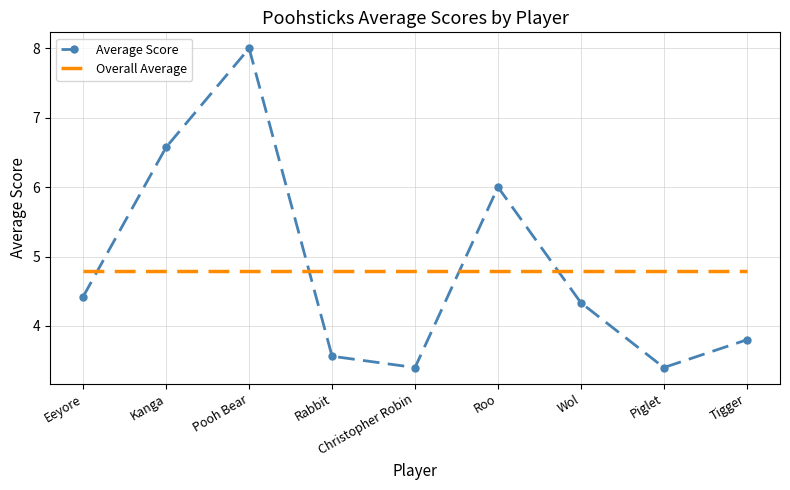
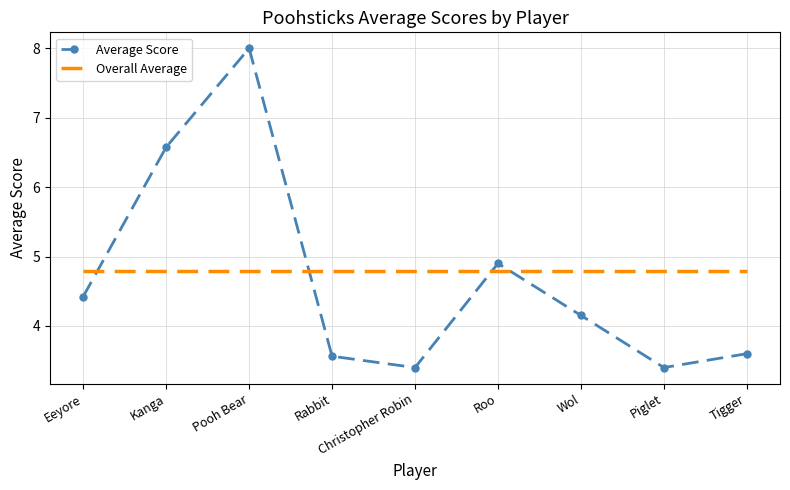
  {
    "Average Score": {
      "Eeyore": 4.4,
      "Kanga": 6.6,
      "Pooh Bear": 8.0,
      "Rabbit": 3.6,
      "Christopher Robin": 3.4,
-     "Roo": 6.0,
-     "Wol": 4.3,
+     "Roo": 4.9,
+     "Wol": 4.2,
      "Piglet": 3.4,
-     "Tigger": 3.8
+     "Tigger": 3.6
    },
    "Overall Average": {
      "Eeyore": 4.8,
      "Kanga": 4.8,
      "Pooh Bear": 4.8,
      "Rabbit": 4.8,
      "Christopher Robin": 4.8,
      "Roo": 4.8,
      "Wol": 4.8,
      "Piglet": 4.8,
      "Tigger": 4.8
    }
  }
